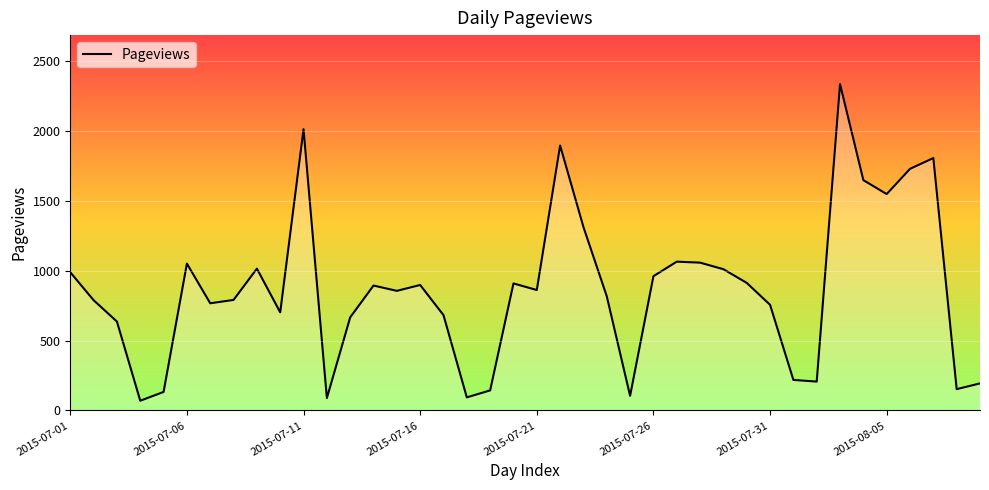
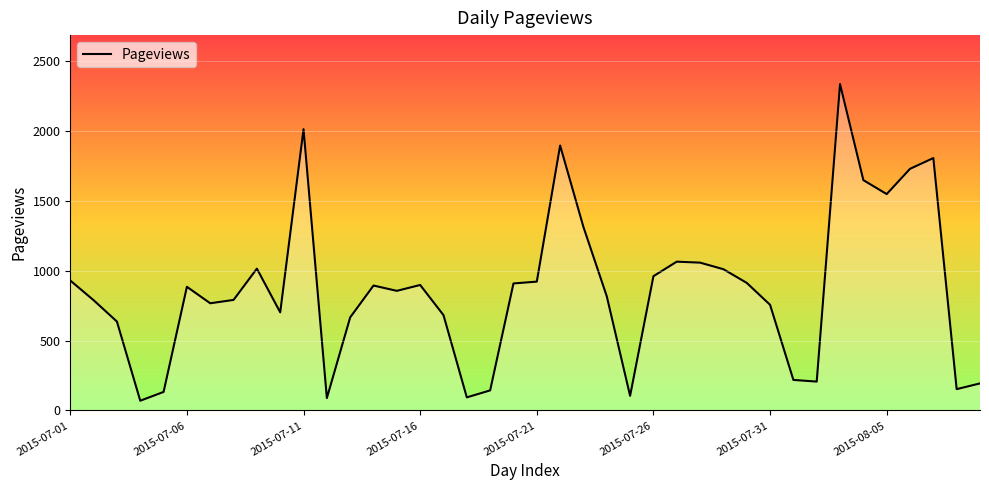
  {
-   "2015-07-01": 990,
-   "2015-07-06": 1050,
+   "2015-07-01": 930,
+   "2015-07-06": 890,
    "2015-07-11": 2020,
    "2015-07-16": 900,
-   "2015-07-21": 860,
+   "2015-07-21": 920,
    "2015-07-26": 960,
    "2015-07-31": 760,
    "2015-08-05": 1550
  }
